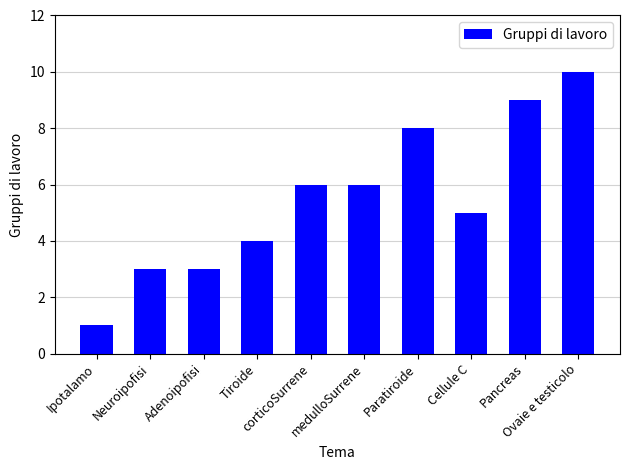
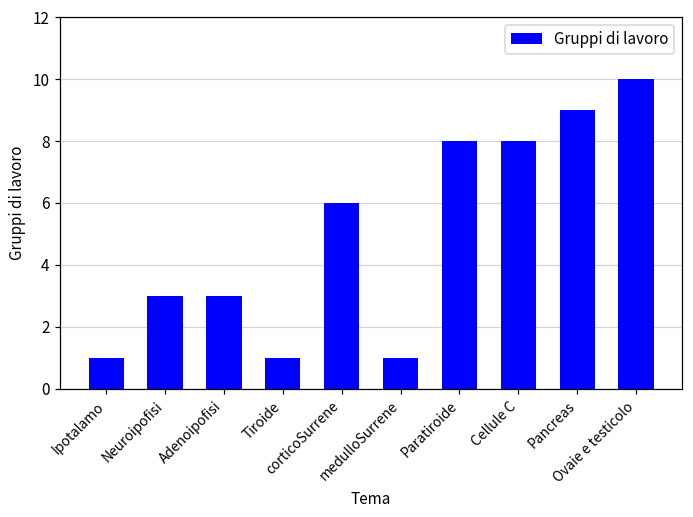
  {
    "Ipotalamo": 1,
    "Neuroipofisi": 3,
    "Adenoipofisi": 3,
-   "Tiroide": 4,
+   "Tiroide": 1,
    "corticoSurrene": 6,
-   "medulloSurrene": 6,
+   "medulloSurrene": 1,
    "Paratiroide": 8,
-   "Cellule C": 5,
+   "Cellule C": 8,
    "Pancreas": 9,
    "Ovaie e testicolo": 10
  }
